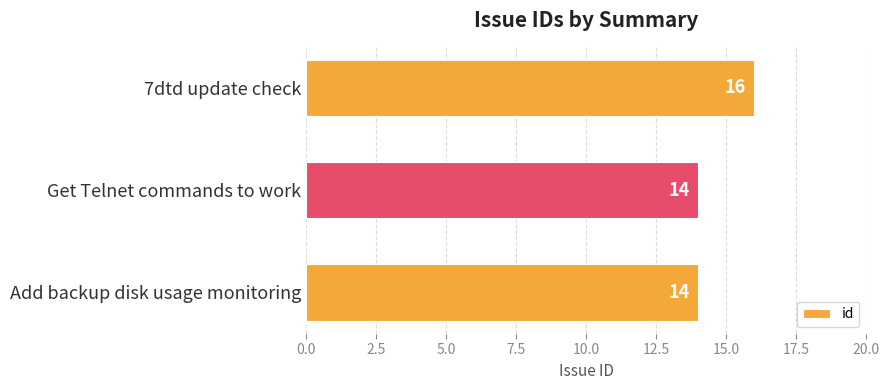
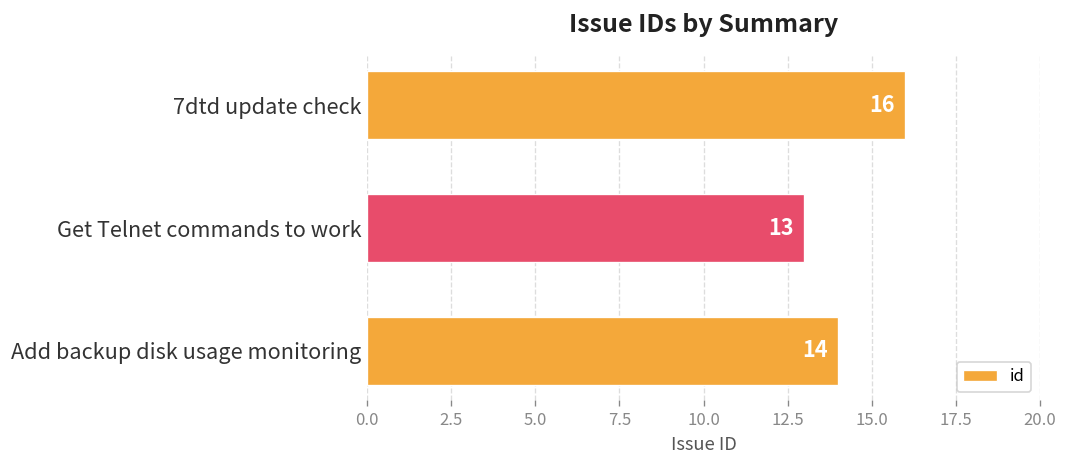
  {
    "7dtd update check": 16,
-   "Get Telnet commands to work": 14,
+   "Get Telnet commands to work": 13,
    "Add backup disk usage monitoring": 14
  }
